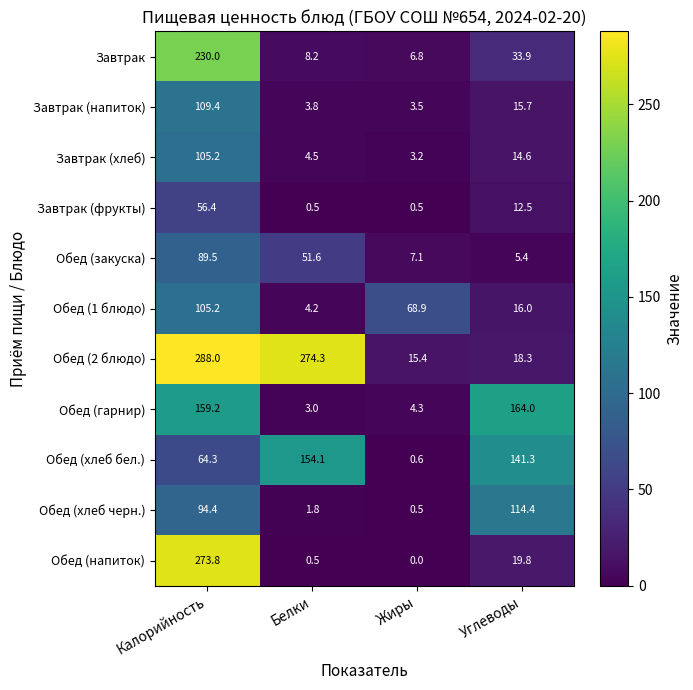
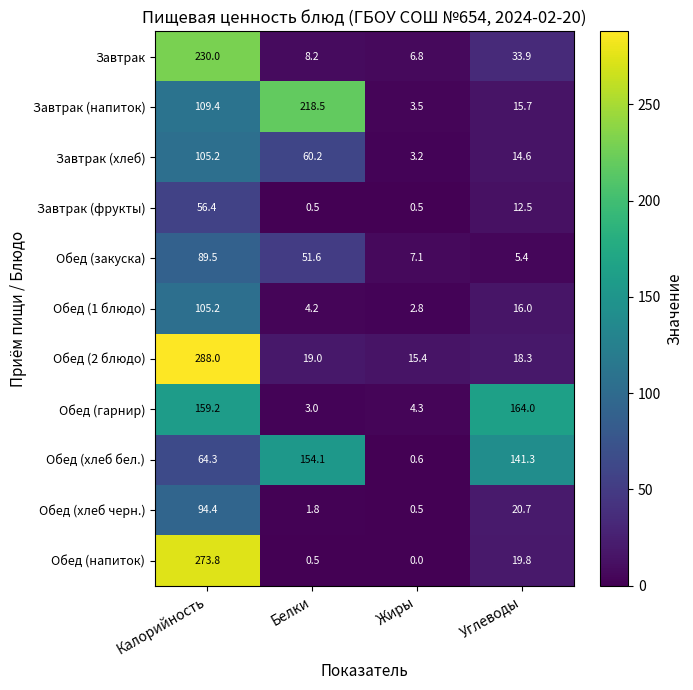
  {
    "Завтрак": {
      "Калорийность": 230.0,
      "Белки": 8.2,
      "Жиры": 6.8,
      "Углеводы": 33.9
    },
    "Завтрак (напиток)": {
      "Калорийность": 109.4,
-     "Белки": 3.8,
+     "Белки": 218.5,
      "Жиры": 3.5,
      "Углеводы": 15.7
    },
    "Завтрак (хлеб)": {
      "Калорийность": 105.2,
-     "Белки": 4.5,
+     "Белки": 60.2,
      "Жиры": 3.2,
      "Углеводы": 14.6
    },
    "Завтрак (фрукты)": {
      "Калорийность": 56.4,
      "Белки": 0.5,
      "Жиры": 0.5,
      "Углеводы": 12.5
    },
    "Обед (закуска)": {
      "Калорийность": 89.5,
      "Белки": 51.6,
      "Жиры": 7.1,
      "Углеводы": 5.4
    },
    "Обед (1 блюдо)": {
      "Калорийность": 105.2,
      "Белки": 4.2,
-     "Жиры": 68.9,
+     "Жиры": 2.8,
      "Углеводы": 16.0
    },
    "Обед (2 блюдо)": {
      "Калорийность": 288.0,
-     "Белки": 274.3,
+     "Белки": 19.0,
      "Жиры": 15.4,
      "Углеводы": 18.3
    },
    "Обед (гарнир)": {
      "Калорийность": 159.2,
      "Белки": 3.0,
      "Жиры": 4.3,
      "Углеводы": 164.0
    },
    "Обед (хлеб бел.)": {
      "Калорийность": 64.3,
      "Белки": 154.1,
      "Жиры": 0.6,
      "Углеводы": 141.3
    },
    "Обед (хлеб черн.)": {
      "Калорийность": 94.4,
      "Белки": 1.8,
      "Жиры": 0.5,
-     "Углеводы": 114.4
+     "Углеводы": 20.7
    },
    "Обед (напиток)": {
      "Калорийность": 273.8,
      "Белки": 0.5,
      "Жиры": 0.0,
      "Углеводы": 19.8
    }
  }
